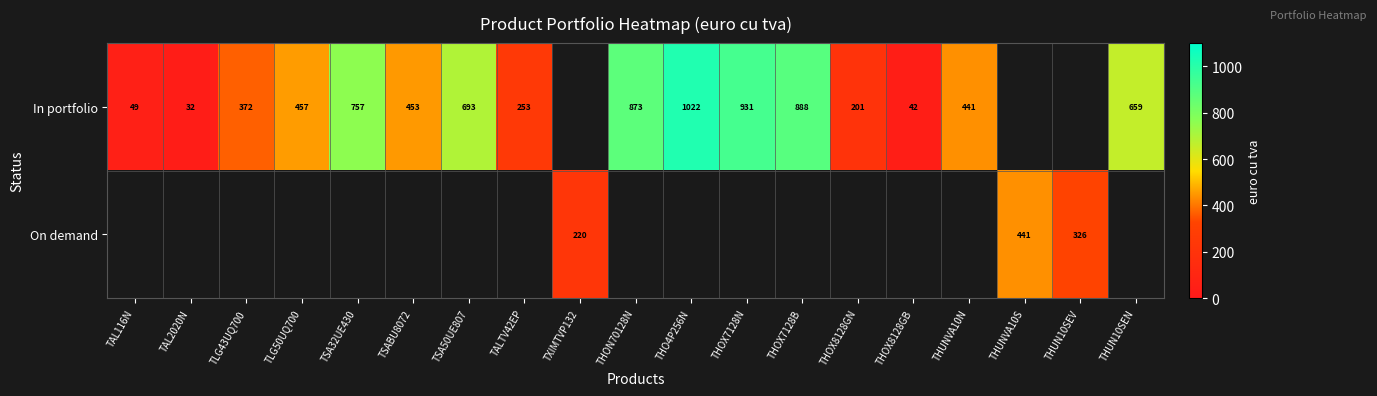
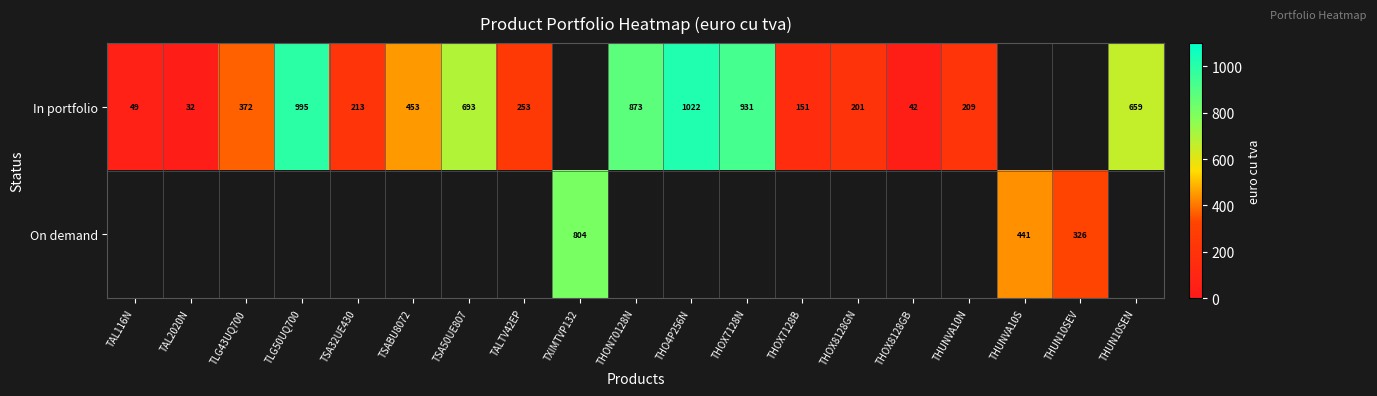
  {
    "In portfolio": {
      "TAL116N": 49,
      "TAL2020N": 32,
      "TLG43UQ700": 372,
-     "TLG50UQ700": 457,
-     "TSA32UE430": 757,
+     "TLG50UQ700": 995,
+     "TSA32UE430": 213,
      "TSABU8072": 453,
      "TSA50UE807": 693,
      "TALTV42EP": 253,
      "THON70128N": 873,
      "THO4P256N": 1022,
      "THOX7128N": 931,
-     "THOX7128B": 888,
+     "THOX7128B": 151,
      "THOX8128GN": 201,
      "THOX8128GB": 42,
-     "THUNVA10N": 441,
+     "THUNVA10N": 209,
      "THUN10SEN": 659
    },
    "On demand": {
-     "TXIMTVP132": 220,
+     "TXIMTVP132": 804,
      "THUNVA10S": 441,
      "THUN10SEV": 326
    }
  }
